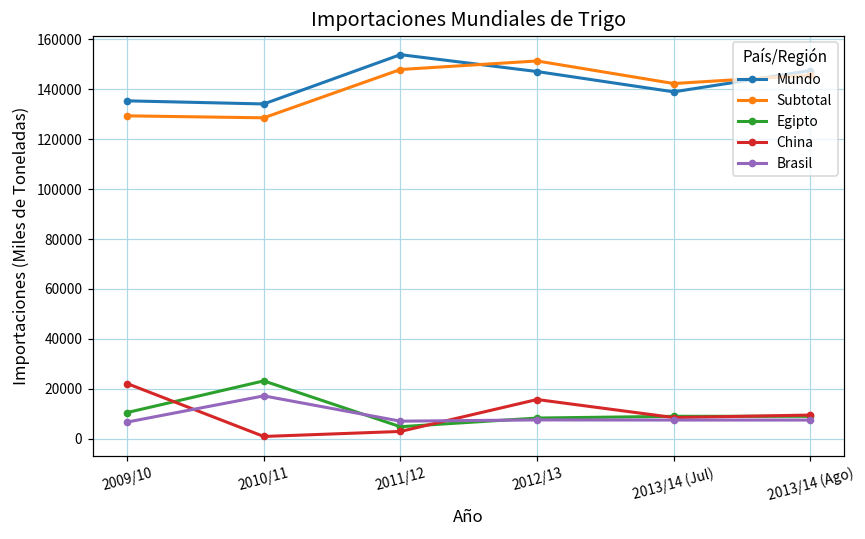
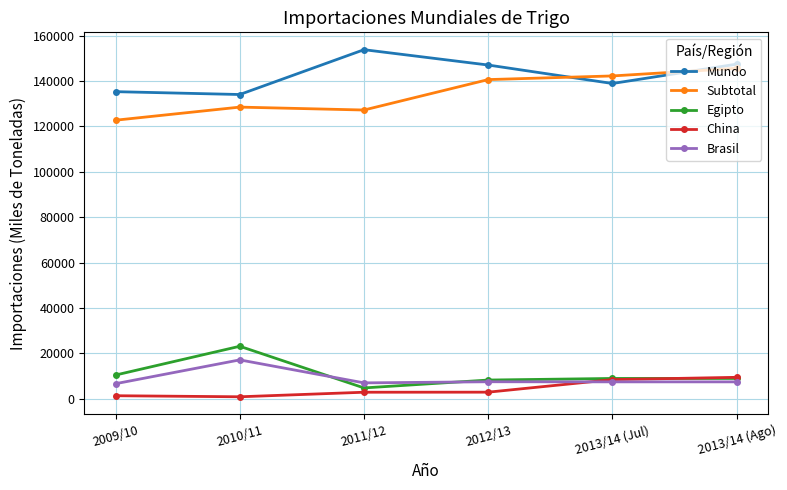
  {
    "Mundo": {
      "2009/10": 135000,
      "2010/11": 134000,
      "2011/12": 154000,
      "2012/13": 147000,
      "2013/14 (Jul)": 139000
    },
    "Subtotal": {
-     "2009/10": 129000,
+     "2009/10": 123000,
      "2010/11": 129000,
-     "2011/12": 148000,
-     "2012/13": 151000,
+     "2011/12": 127000,
+     "2012/13": 141000,
      "2013/14 (Jul)": 142000
    },
    "Egipto": {
      "2009/10": 11000,
      "2010/11": 23000,
      "2011/12": 5000
    },
    "China": {
-     "2009/10": 22000,
+     "2009/10": 1000,
      "2010/11": 1000,
      "2011/12": 3000,
-     "2012/13": 16000
+     "2012/13": 3000
    },
    "Brasil": {
      "2009/10": 7000,
      "2010/11": 17000,
      "2011/12": 7000,
      "2013/14 (Ago)": 8000
    }
  }
